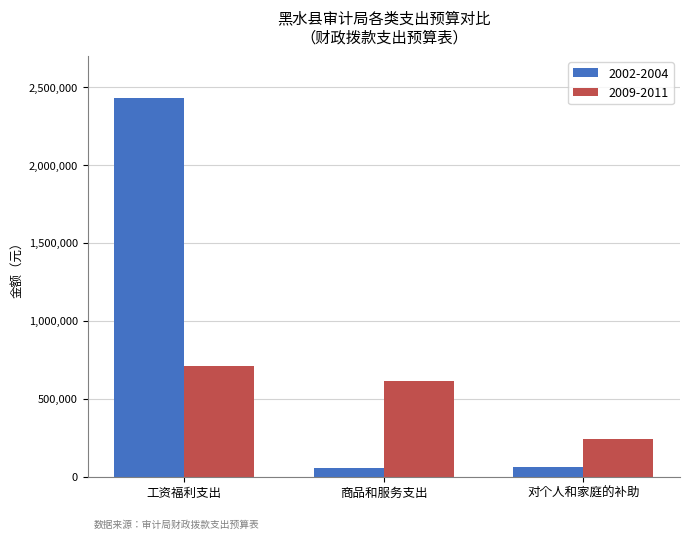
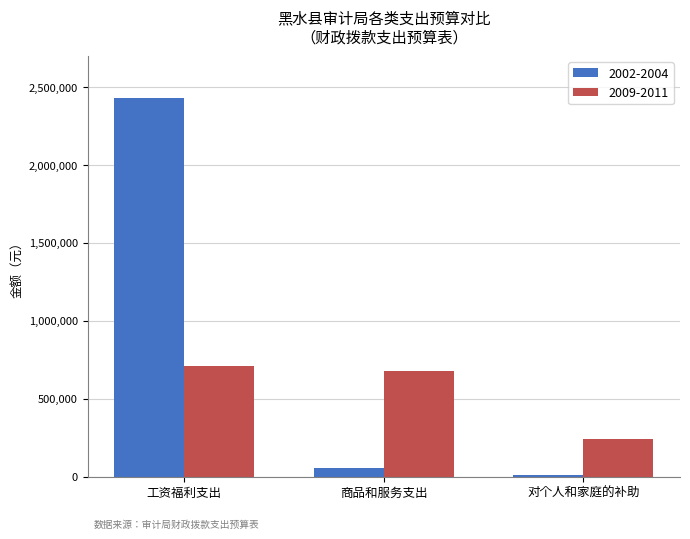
  {
    "2002-2004": {
      "工资福利支出": "2,430,000",
      "商品和服务支出": "60,000",
-     "对个人和家庭的补助": "60,000"
+     "对个人和家庭的补助": "10,000"
    },
    "2009-2011": {
      "工资福利支出": "710,000",
-     "商品和服务支出": "610,000",
+     "商品和服务支出": "670,000",
      "对个人和家庭的补助": "240,000"
    }
  }
